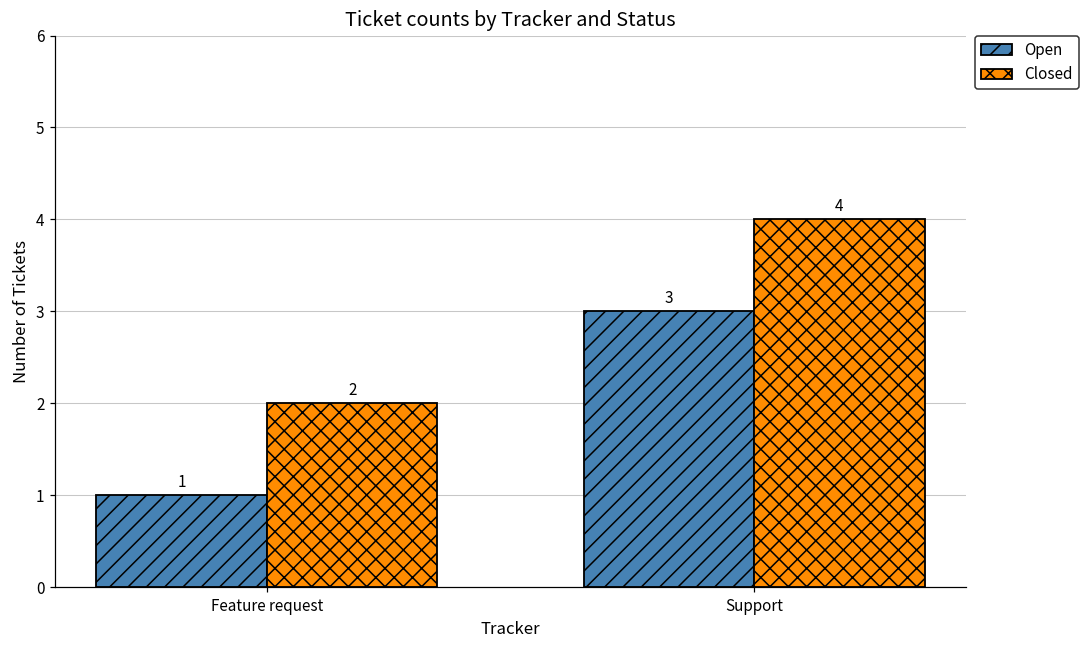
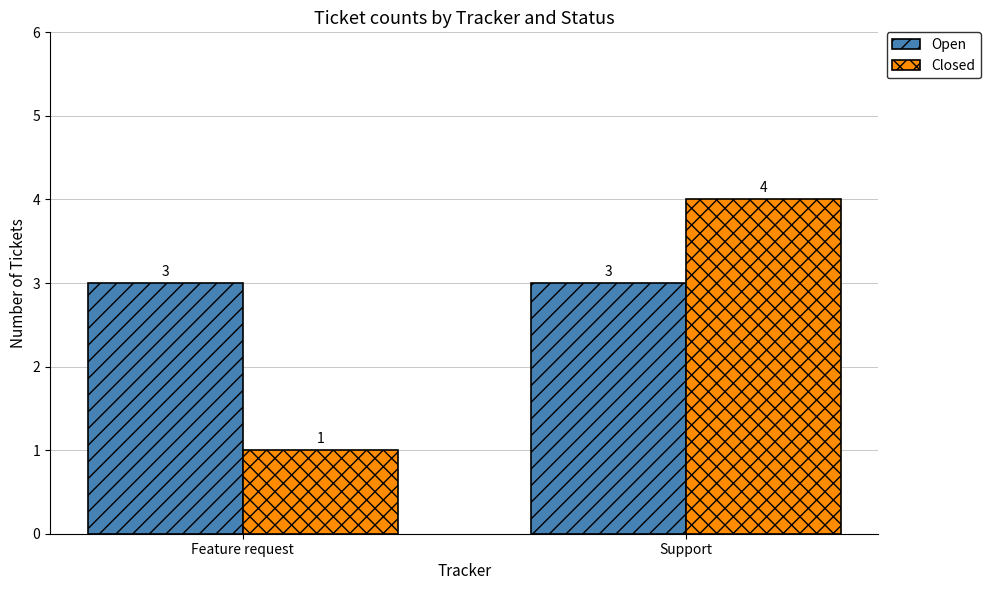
  {
    "Open": {
-     "Feature request": 1,
+     "Feature request": 3,
      "Support": 3
    },
    "Closed": {
-     "Feature request": 2,
+     "Feature request": 1,
      "Support": 4
    }
  }
